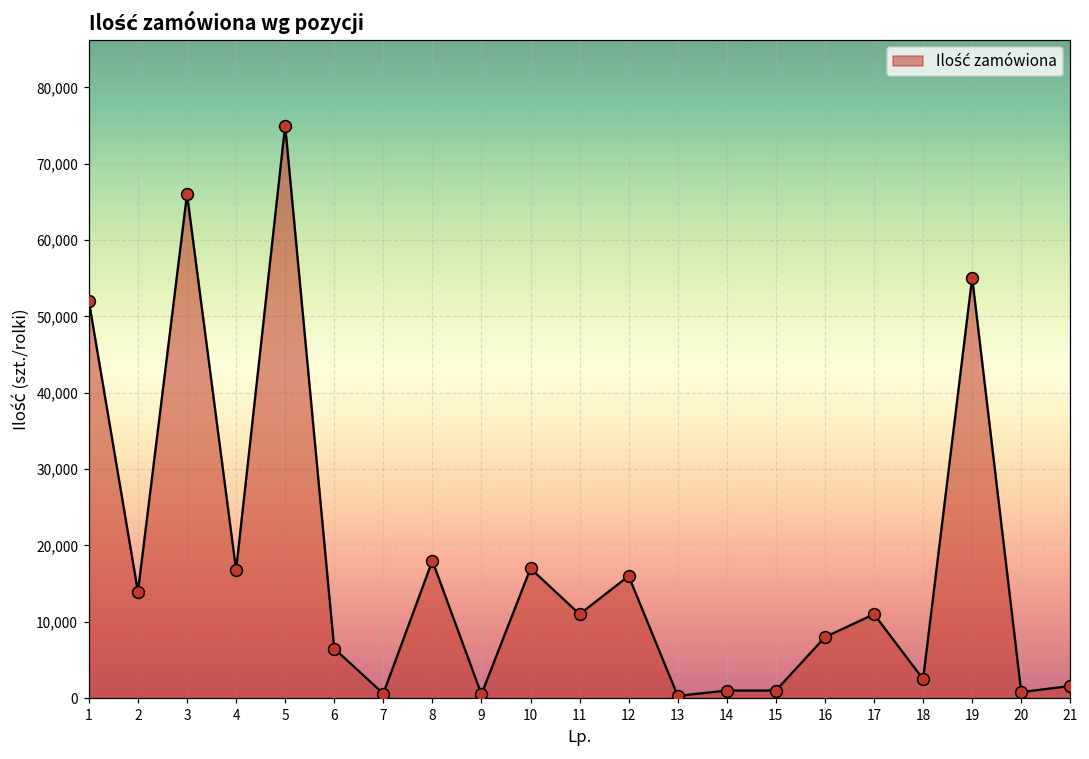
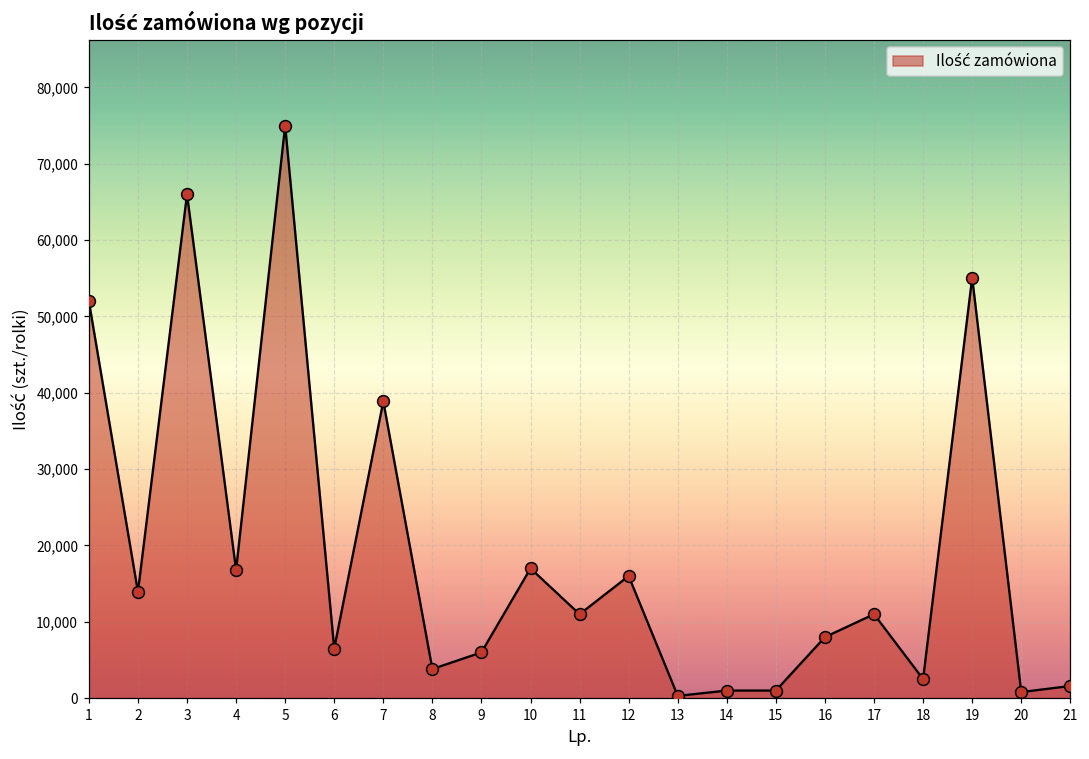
  {
    "1": "52,000",
    "2": "14,000",
    "3": "66,000",
    "4": "17,000",
    "5": "75,000",
    "6": "7,000",
-   "7": "1,000",
-   "8": "18,000",
-   "9": "1,000",
+   "7": "39,000",
+   "8": "4,000",
+   "9": "6,000",
    "10": "17,000",
    "11": "11,000",
    "12": "16,000",
    "13": "0",
    "14": "1,000",
    "15": "1,000",
    "16": "8,000",
    "17": "11,000",
    "18": "3,000",
    "19": "55,000",
    "20": "1,000",
    "21": "2,000"
  }
